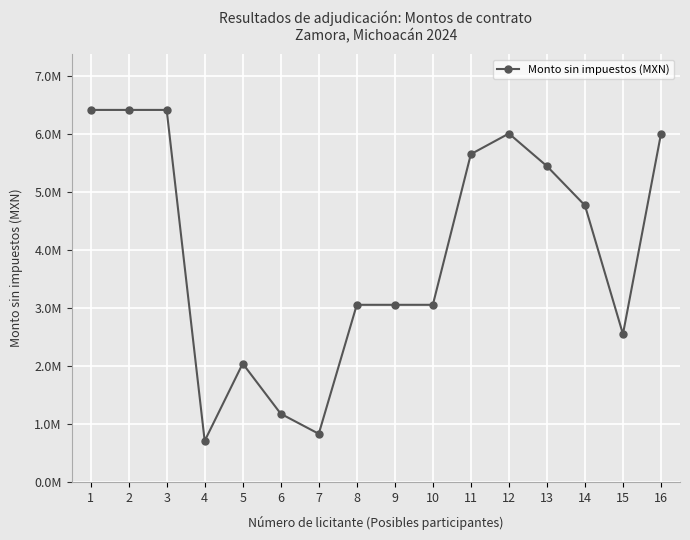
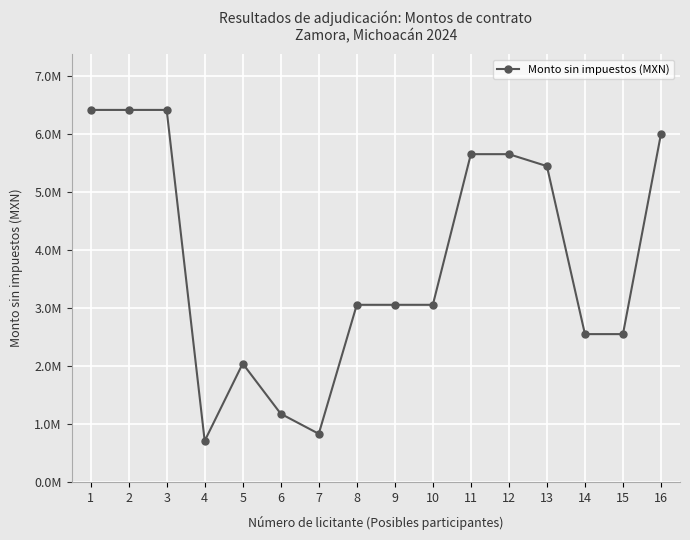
  {
    "1": 6400000,
    "2": 6400000,
    "3": 6400000,
    "4": 700000,
    "5": 2000000,
    "6": 1200000,
    "7": 800000,
    "8": 3100000,
    "9": 3100000,
    "10": 3100000,
    "11": 5700000,
-   "12": 6000000,
+   "12": 5700000,
    "13": 5400000,
-   "14": 4800000,
+   "14": 2600000,
    "15": 2600000,
    "16": 6000000
  }
